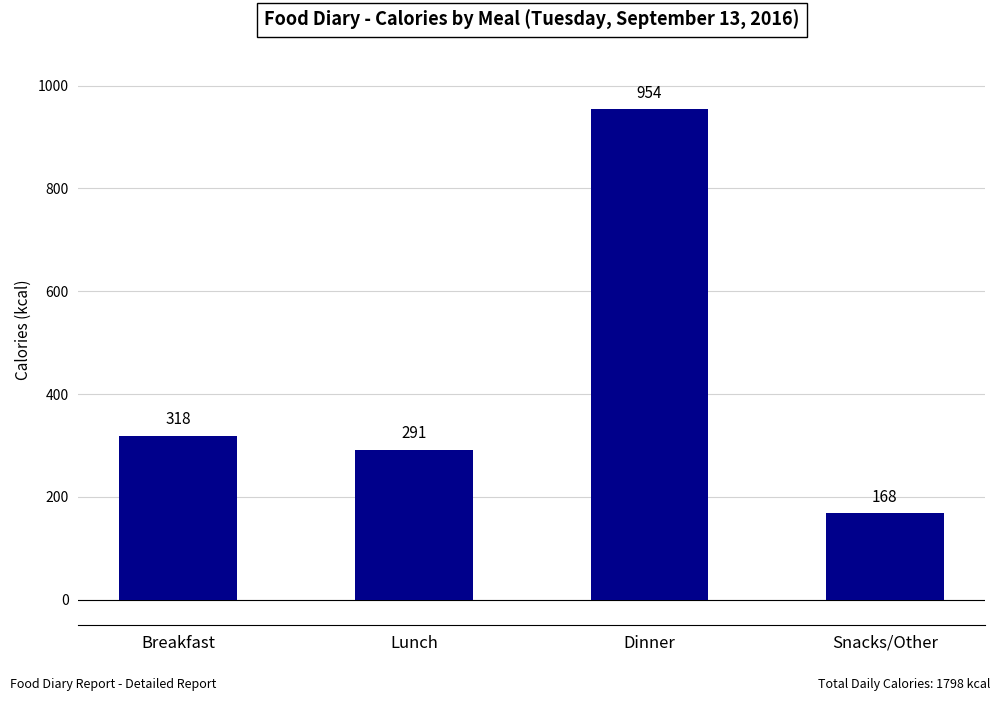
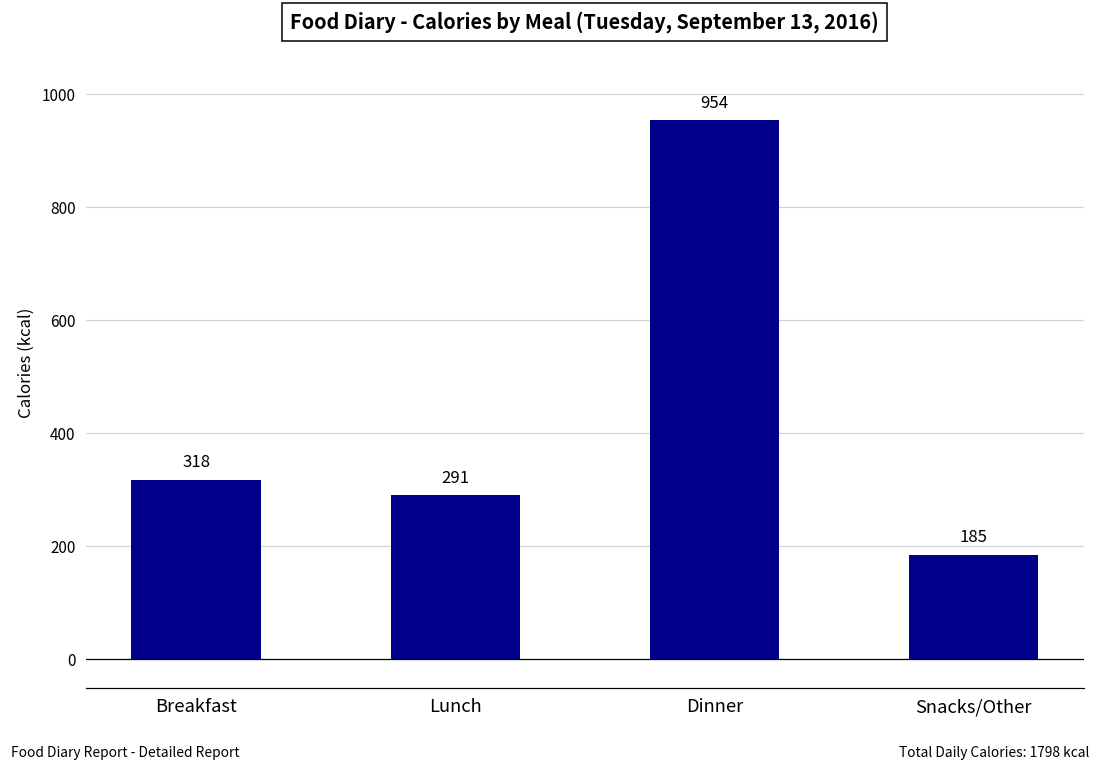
  {
    "Breakfast": 318,
    "Lunch": 291,
    "Dinner": 954,
-   "Snacks/Other": 168
+   "Snacks/Other": 185
  }
